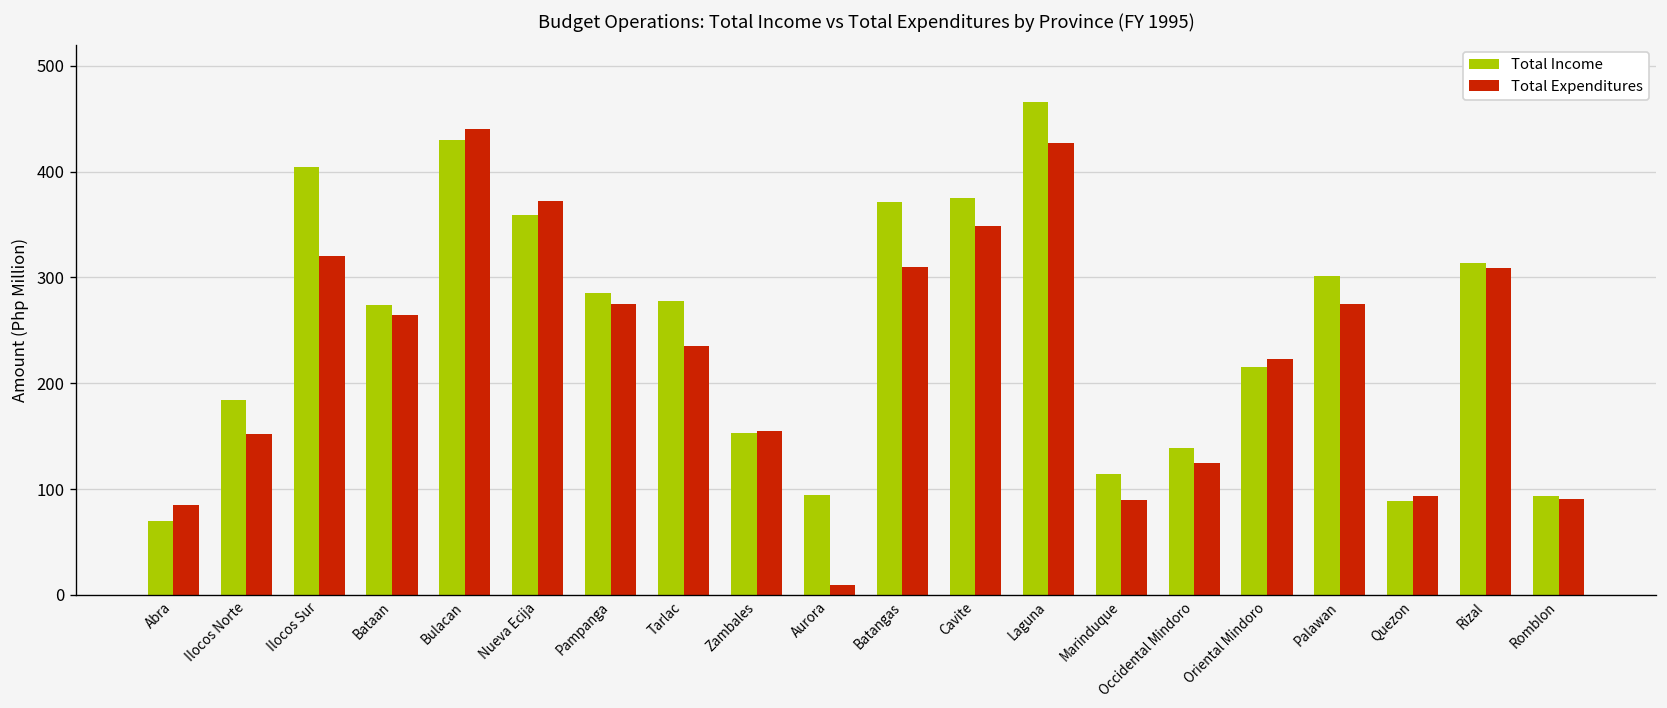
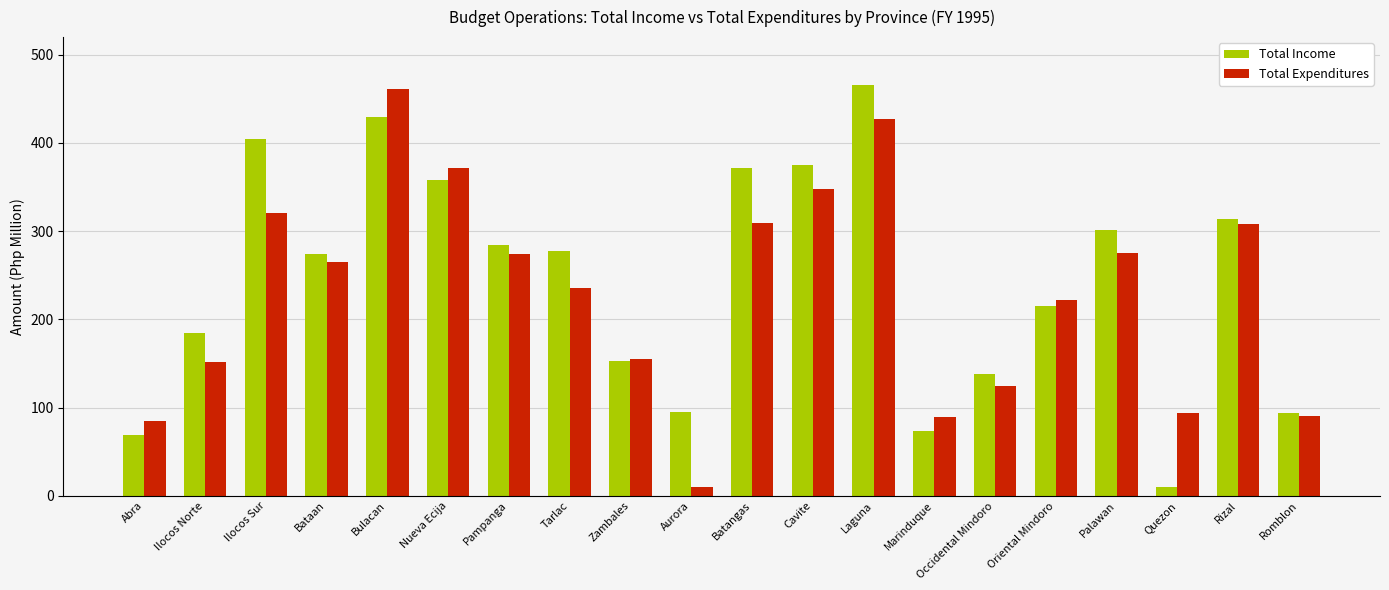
  {
    "Total Income": {
      "Abra": 70,
      "Ilocos Norte": 180,
      "Ilocos Sur": 400,
      "Bataan": 270,
      "Bulacan": 430,
      "Nueva Ecija": 360,
      "Pampanga": 280,
      "Tarlac": 280,
      "Zambales": 150,
      "Aurora": 90,
      "Batangas": 370,
      "Cavite": 380,
      "Laguna": 470,
-     "Marinduque": 110,
+     "Marinduque": 70,
      "Occidental Mindoro": 140,
      "Oriental Mindoro": 220,
      "Palawan": 300,
-     "Quezon": 90,
+     "Quezon": 10,
      "Rizal": 310,
      "Romblon": 90
    },
    "Total Expenditures": {
      "Abra": 80,
      "Ilocos Norte": 150,
      "Ilocos Sur": 320,
      "Bataan": 260,
-     "Bulacan": 440,
+     "Bulacan": 460,
      "Nueva Ecija": 370,
      "Pampanga": 270,
      "Tarlac": 240,
      "Zambales": 160,
      "Aurora": 10,
      "Batangas": 310,
      "Cavite": 350,
      "Laguna": 430,
      "Marinduque": 90,
      "Occidental Mindoro": 120,
      "Oriental Mindoro": 220,
      "Palawan": 280,
      "Quezon": 90,
      "Rizal": 310,
      "Romblon": 90
    }
  }
